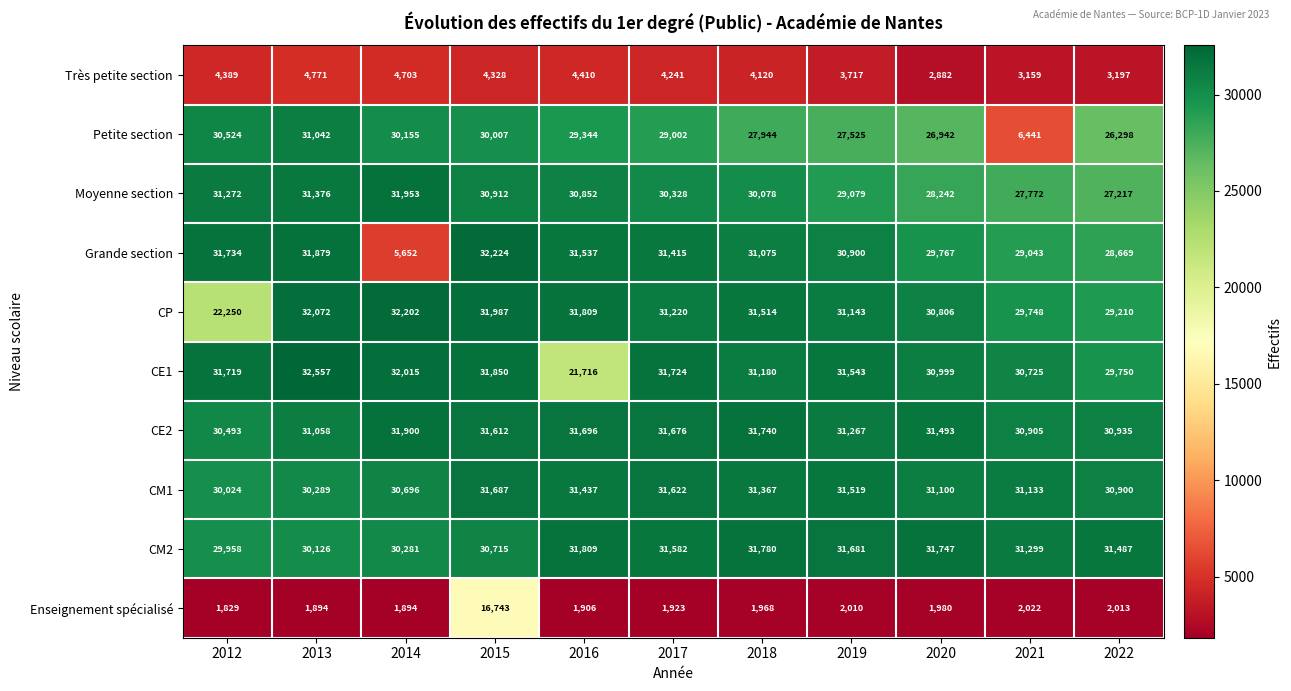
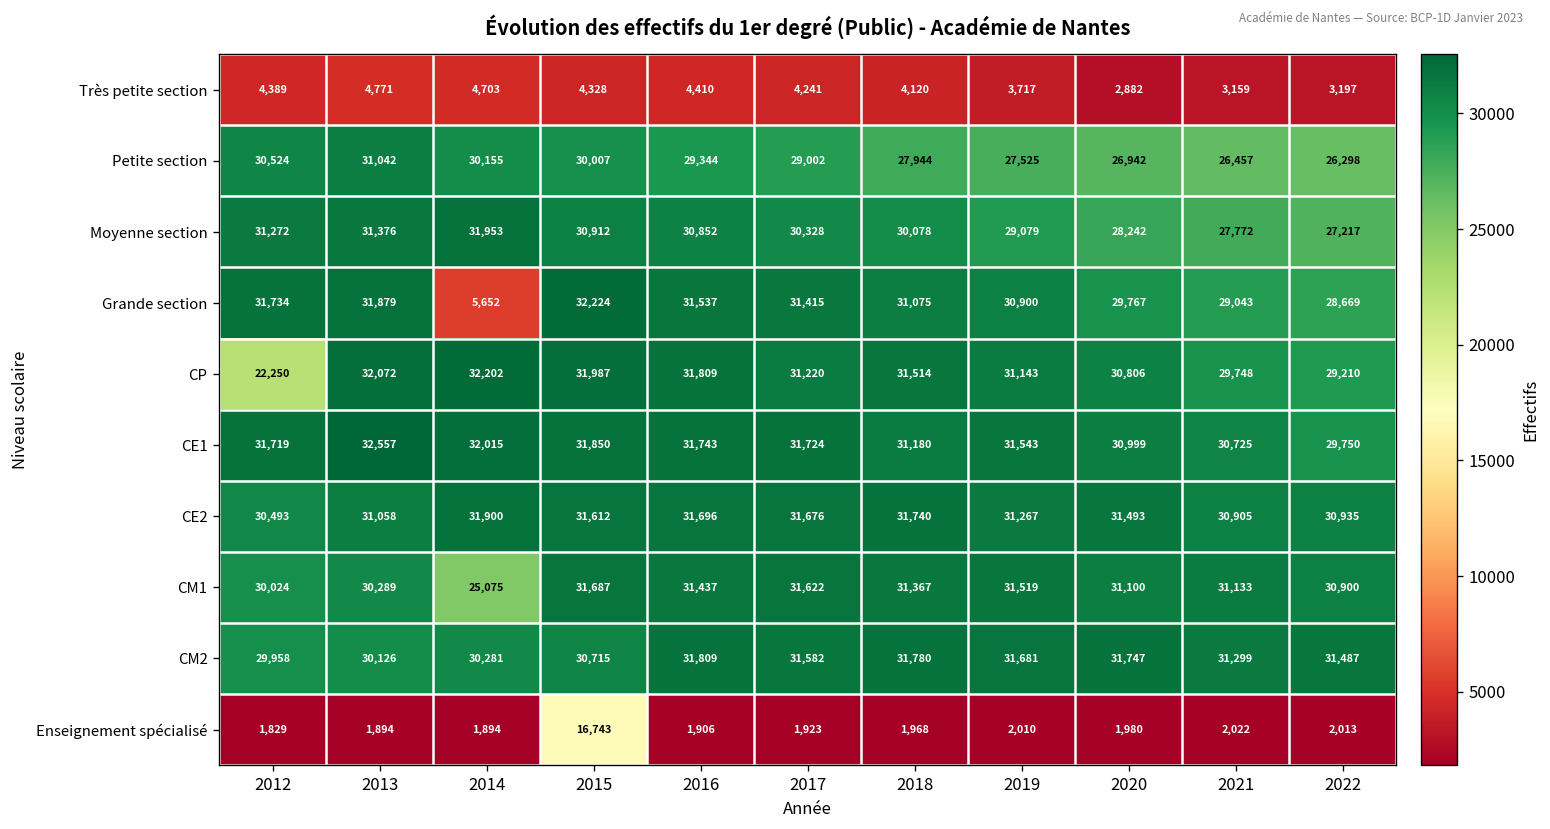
  {
    "Très petite section": {
      "2012": "4,389",
      "2013": "4,771",
      "2014": "4,703",
      "2015": "4,328",
      "2016": "4,410",
      "2017": "4,241",
      "2018": "4,120",
      "2019": "3,717",
      "2020": "2,882",
      "2021": "3,159",
      "2022": "3,197"
    },
    "Petite section": {
      "2012": "30,524",
      "2013": "31,042",
      "2014": "30,155",
      "2015": "30,007",
      "2016": "29,344",
      "2017": "29,002",
      "2018": "27,944",
      "2019": "27,525",
      "2020": "26,942",
-     "2021": "6,441",
+     "2021": "26,457",
      "2022": "26,298"
    },
    "Moyenne section": {
      "2012": "31,272",
      "2013": "31,376",
      "2014": "31,953",
      "2015": "30,912",
      "2016": "30,852",
      "2017": "30,328",
      "2018": "30,078",
      "2019": "29,079",
      "2020": "28,242",
      "2021": "27,772",
      "2022": "27,217"
    },
    "Grande section": {
      "2012": "31,734",
      "2013": "31,879",
      "2014": "5,652",
      "2015": "32,224",
      "2016": "31,537",
      "2017": "31,415",
      "2018": "31,075",
      "2019": "30,900",
      "2020": "29,767",
      "2021": "29,043",
      "2022": "28,669"
    },
    "CP": {
      "2012": "22,250",
      "2013": "32,072",
      "2014": "32,202",
      "2015": "31,987",
      "2016": "31,809",
      "2017": "31,220",
      "2018": "31,514",
      "2019": "31,143",
      "2020": "30,806",
      "2021": "29,748",
      "2022": "29,210"
    },
    "CE1": {
      "2012": "31,719",
      "2013": "32,557",
      "2014": "32,015",
      "2015": "31,850",
-     "2016": "21,716",
+     "2016": "31,743",
      "2017": "31,724",
      "2018": "31,180",
      "2019": "31,543",
      "2020": "30,999",
      "2021": "30,725",
      "2022": "29,750"
    },
    "CE2": {
      "2012": "30,493",
      "2013": "31,058",
      "2014": "31,900",
      "2015": "31,612",
      "2016": "31,696",
      "2017": "31,676",
      "2018": "31,740",
      "2019": "31,267",
      "2020": "31,493",
      "2021": "30,905",
      "2022": "30,935"
    },
    "CM1": {
      "2012": "30,024",
      "2013": "30,289",
-     "2014": "30,696",
+     "2014": "25,075",
      "2015": "31,687",
      "2016": "31,437",
      "2017": "31,622",
      "2018": "31,367",
      "2019": "31,519",
      "2020": "31,100",
      "2021": "31,133",
      "2022": "30,900"
    },
    "CM2": {
      "2012": "29,958",
      "2013": "30,126",
      "2014": "30,281",
      "2015": "30,715",
      "2016": "31,809",
      "2017": "31,582",
      "2018": "31,780",
      "2019": "31,681",
      "2020": "31,747",
      "2021": "31,299",
      "2022": "31,487"
    },
    "Enseignement spécialisé": {
      "2012": "1,829",
      "2013": "1,894",
      "2014": "1,894",
      "2015": "16,743",
      "2016": "1,906",
      "2017": "1,923",
      "2018": "1,968",
      "2019": "2,010",
      "2020": "1,980",
      "2021": "2,022",
      "2022": "2,013"
    }
  }
